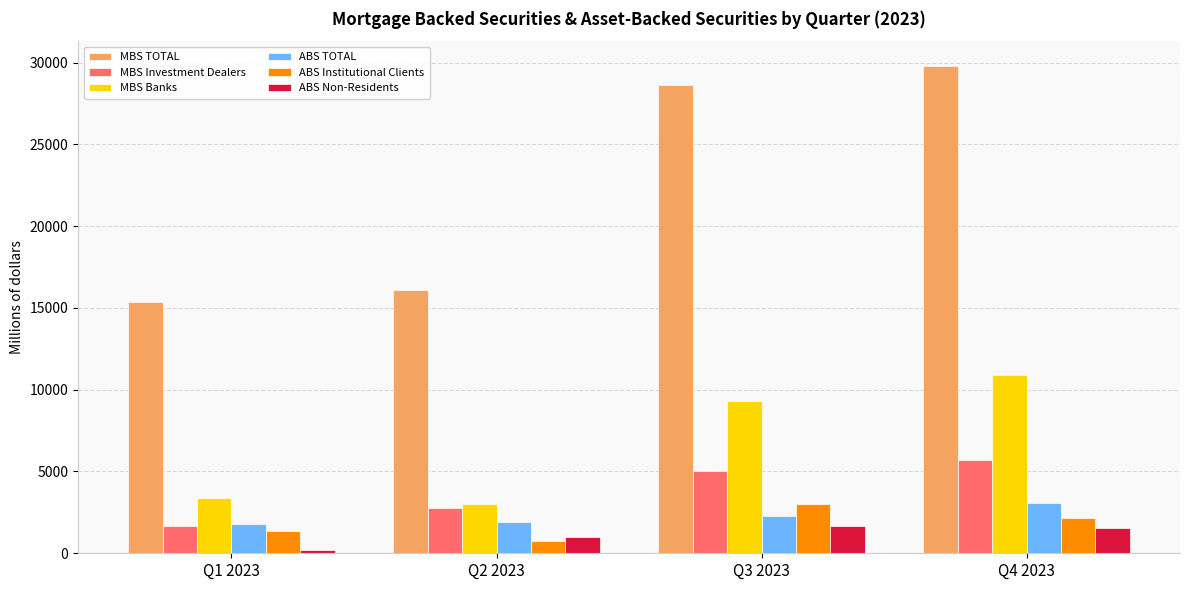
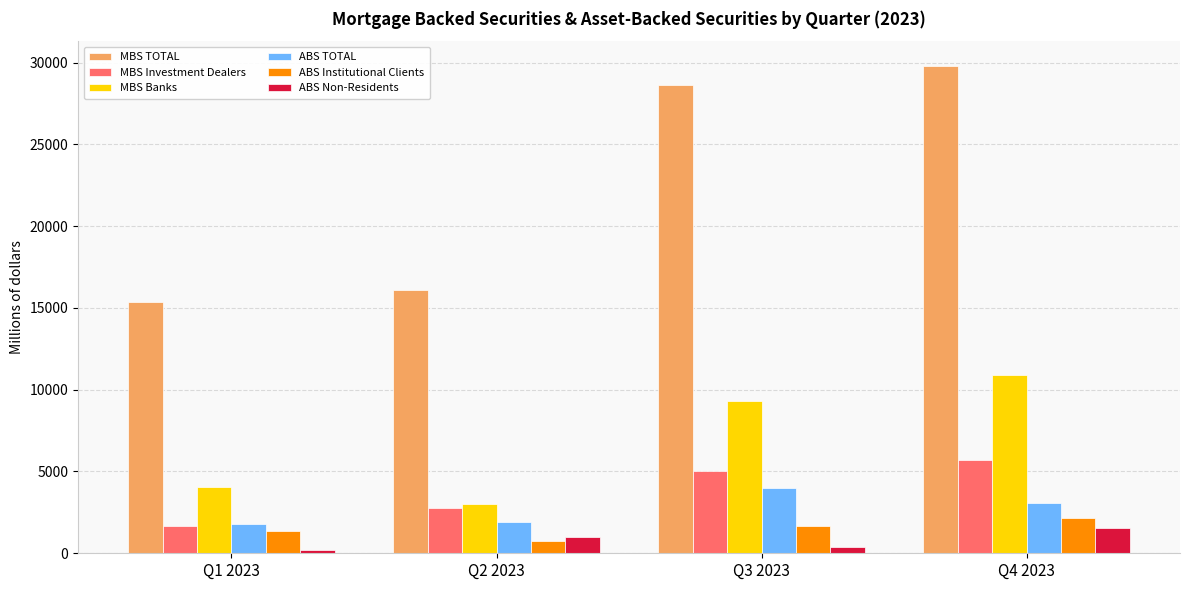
  {
    "MBS Banks": {
-     "Q1 2023": 3400,
+     "Q1 2023": 4100,
      "Q2 2023": 3000,
      "Q3 2023": 9300,
      "Q4 2023": 10900
    },
    "ABS TOTAL": {
      "Q1 2023": 1800,
      "Q2 2023": 1900,
-     "Q3 2023": 2300,
+     "Q3 2023": 4000,
      "Q4 2023": 3100
    },
    "ABS Institutional Clients": {
      "Q1 2023": 1400,
      "Q2 2023": 800,
-     "Q3 2023": 3000,
+     "Q3 2023": 1700,
      "Q4 2023": 2200
    },
    "ABS Non-Residents": {
      "Q1 2023": 200,
      "Q2 2023": 1000,
-     "Q3 2023": 1700,
+     "Q3 2023": 400,
      "Q4 2023": 1500
    }
  }
